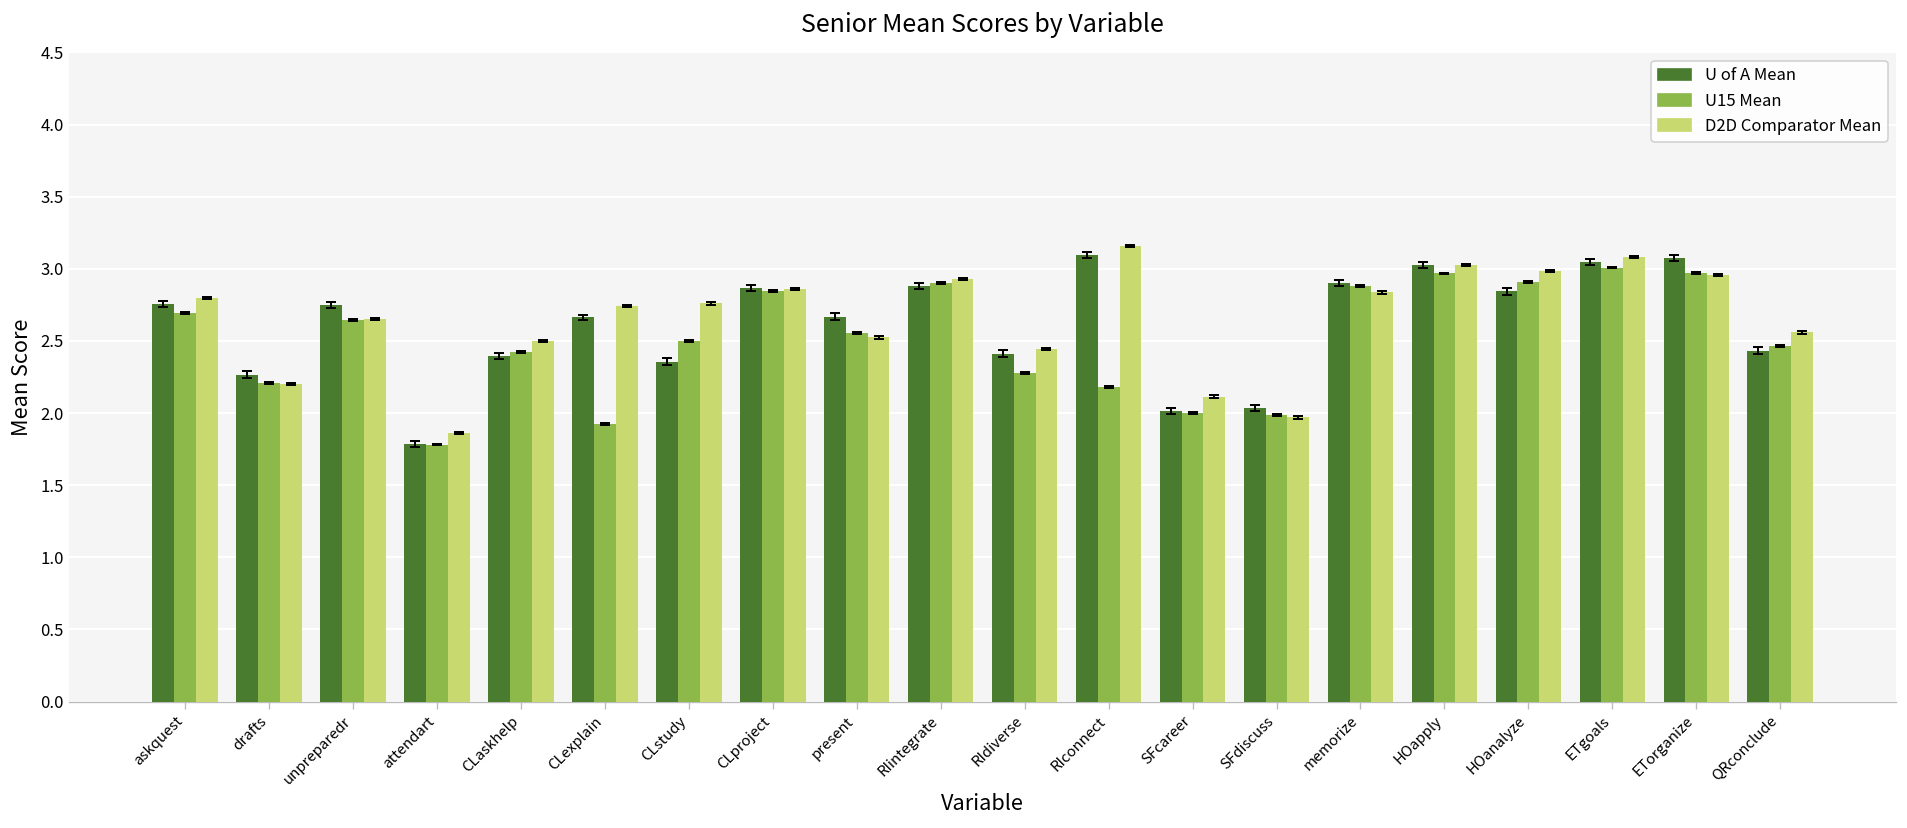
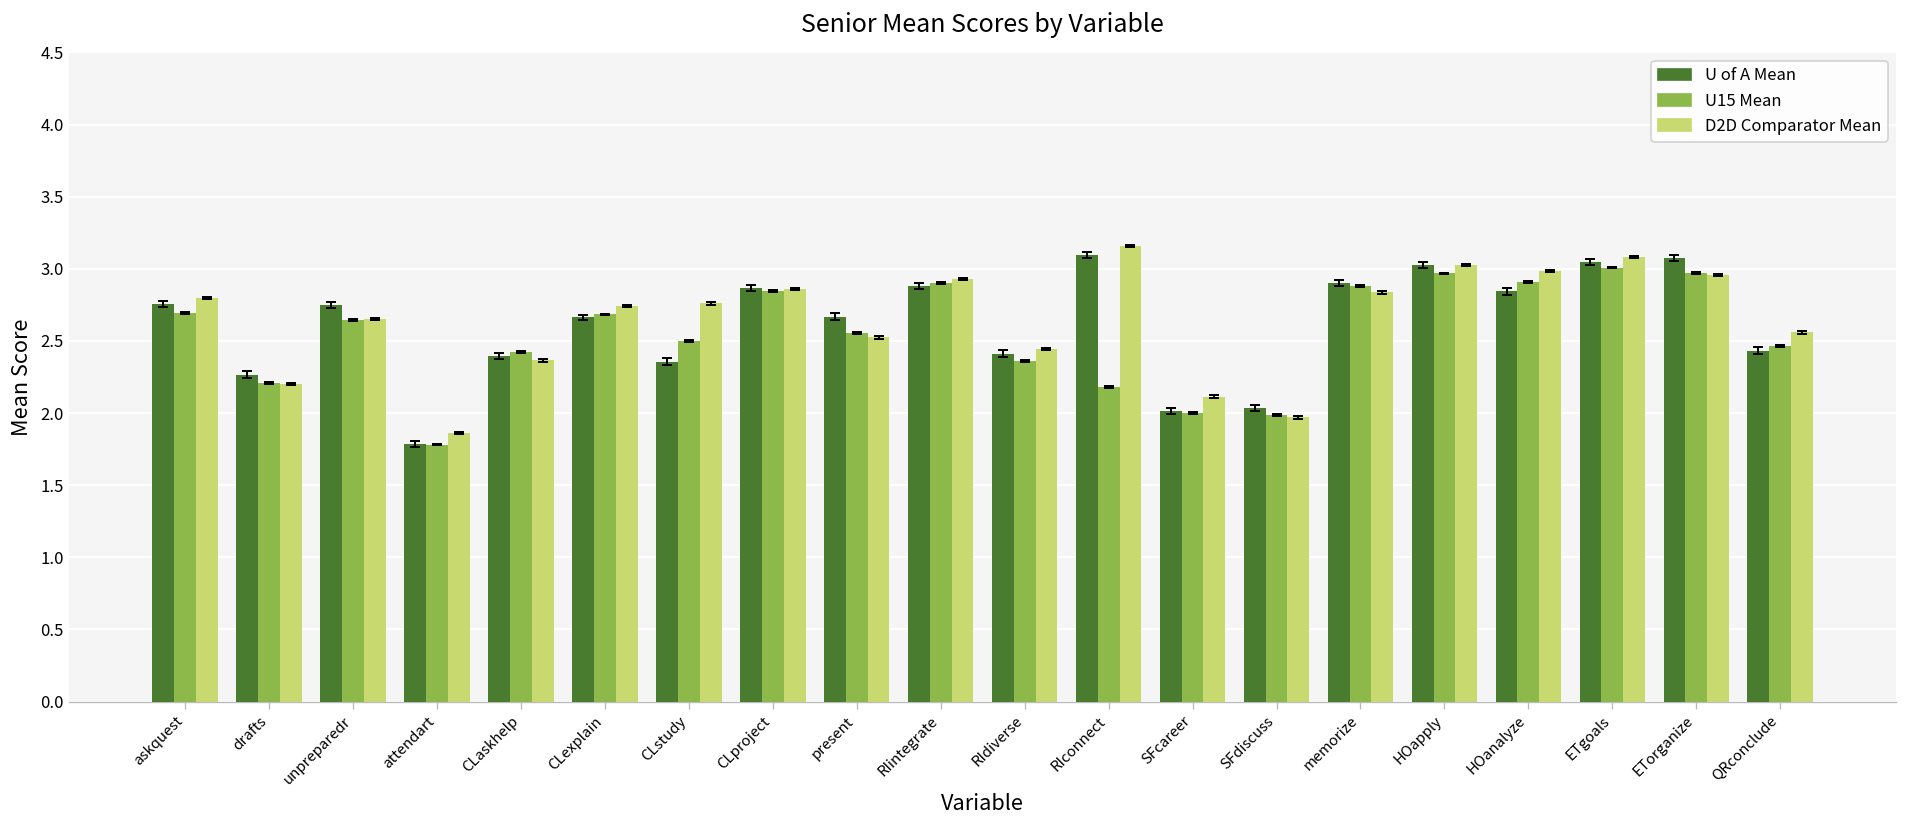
  {
    "U of A Mean": {
      "askquest": 2.75,
      "drafts": 2.27,
      "unpreparedr": 2.75,
      "attendart": 1.79,
      "CLaskhelp": 2.39,
      "CLexplain": 2.66,
      "CLstudy": 2.36,
      "CLproject": 2.87,
      "present": 2.67,
      "RIintegrate": 2.88,
      "RIdiverse": 2.41,
      "RIconnect": 3.10,
      "SFcareer": 2.01,
      "SFdiscuss": 2.03,
      "memorize": 2.90,
      "HOapply": 3.02,
      "HOanalyze": 2.84,
      "ETgoals": 3.05,
      "ETorganize": 3.07,
      "QRconclude": 2.43
    },
    "U15 Mean": {
      "askquest": 2.69,
      "drafts": 2.21,
      "unpreparedr": 2.65,
      "attendart": 1.78,
      "CLaskhelp": 2.42,
-     "CLexplain": 1.92,
+     "CLexplain": 2.68,
      "CLstudy": 2.50,
      "CLproject": 2.85,
      "present": 2.55,
      "RIintegrate": 2.90,
-     "RIdiverse": 2.28,
+     "RIdiverse": 2.36,
      "RIconnect": 2.18,
      "SFcareer": 2.00,
      "SFdiscuss": 1.99,
      "memorize": 2.88,
      "HOapply": 2.97,
      "HOanalyze": 2.91,
      "ETgoals": 3.01,
      "ETorganize": 2.97,
      "QRconclude": 2.47
    },
    "D2D Comparator Mean": {
      "askquest": 2.80,
      "drafts": 2.20,
      "unpreparedr": 2.65,
      "attendart": 1.86,
-     "CLaskhelp": 2.50,
+     "CLaskhelp": 2.37,
      "CLexplain": 2.74,
      "CLstudy": 2.76,
      "CLproject": 2.86,
      "present": 2.52,
      "RIintegrate": 2.93,
      "RIdiverse": 2.44,
      "RIconnect": 3.16,
      "SFcareer": 2.11,
      "SFdiscuss": 1.97,
      "memorize": 2.84,
      "HOapply": 3.02,
      "HOanalyze": 2.99,
      "ETgoals": 3.08,
      "ETorganize": 2.96,
      "QRconclude": 2.56
    }
  }
